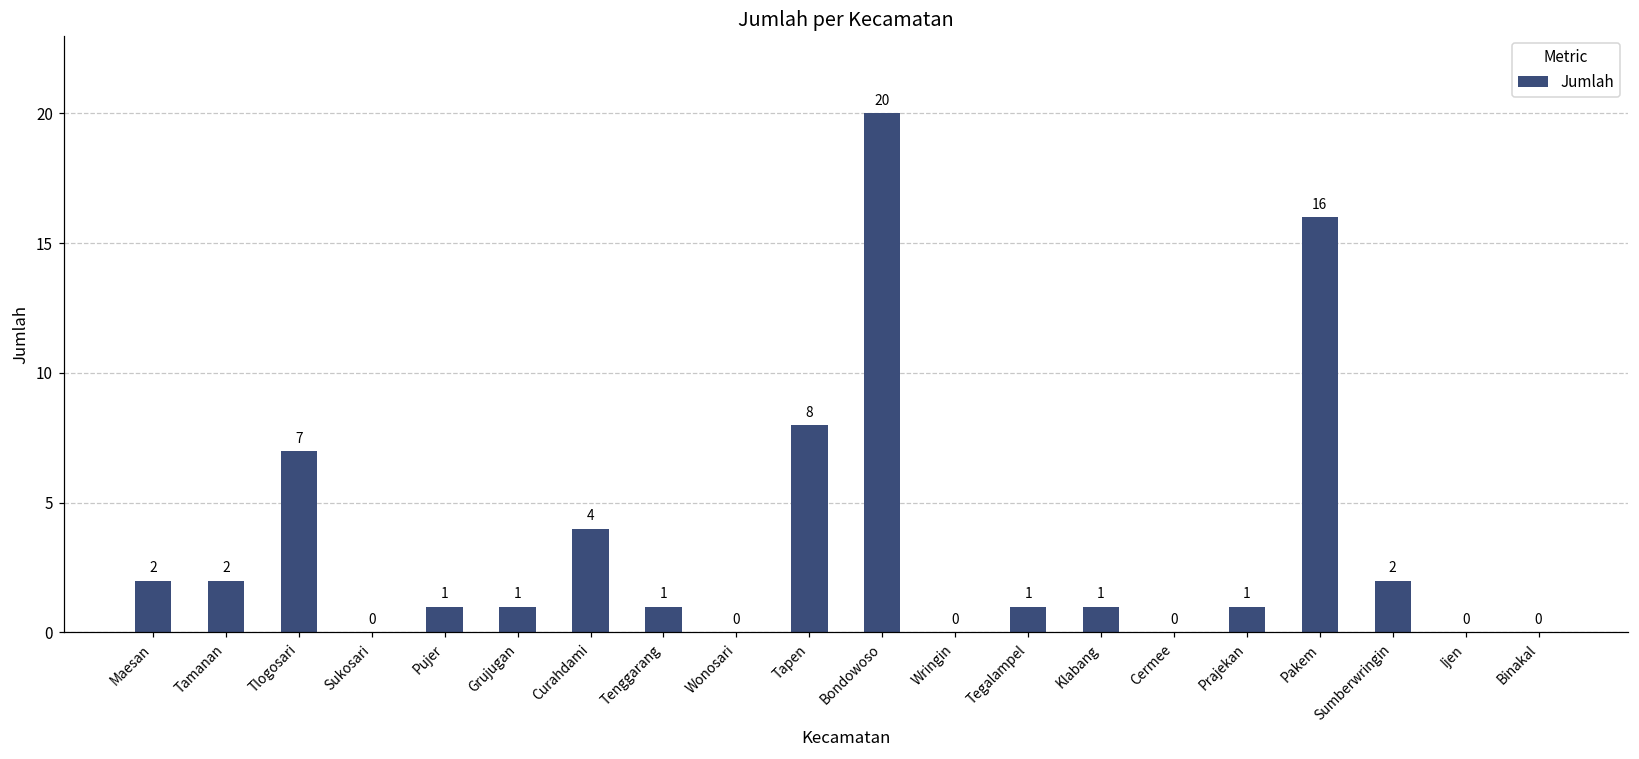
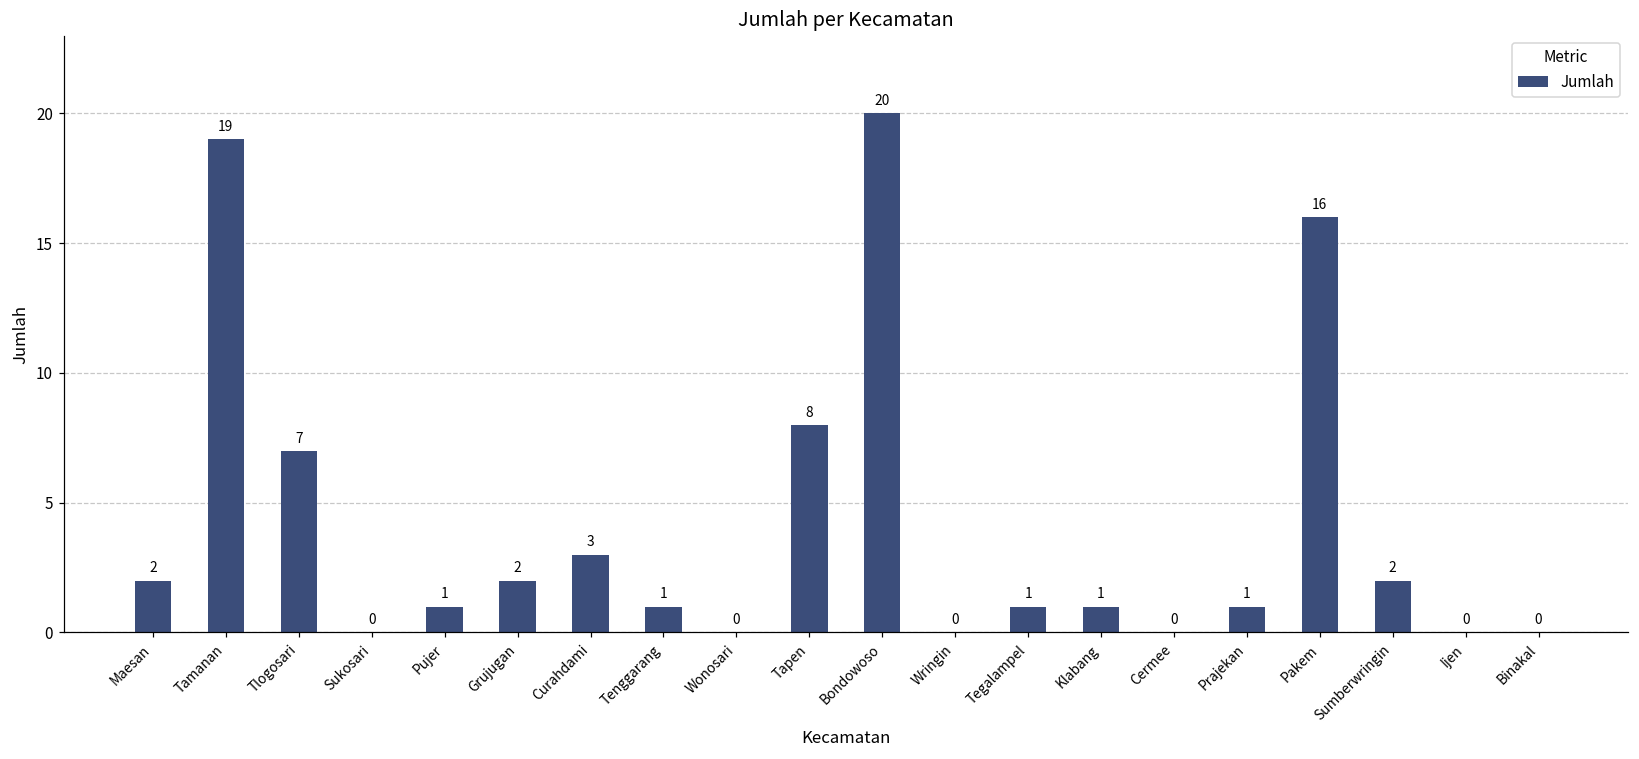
  {
    "Maesan": 2,
-   "Tamanan": 2,
+   "Tamanan": 19,
    "Tlogosari": 7,
    "Sukosari": 0,
    "Pujer": 1,
-   "Grujugan": 1,
-   "Curahdami": 4,
+   "Grujugan": 2,
+   "Curahdami": 3,
    "Tenggarang": 1,
    "Wonosari": 0,
    "Tapen": 8,
    "Bondowoso": 20,
    "Wringin": 0,
    "Tegalampel": 1,
    "Klabang": 1,
    "Cermee": 0,
    "Prajekan": 1,
    "Pakem": 16,
    "Sumberwringin": 2,
    "Ijen": 0,
    "Binakal": 0
  }
